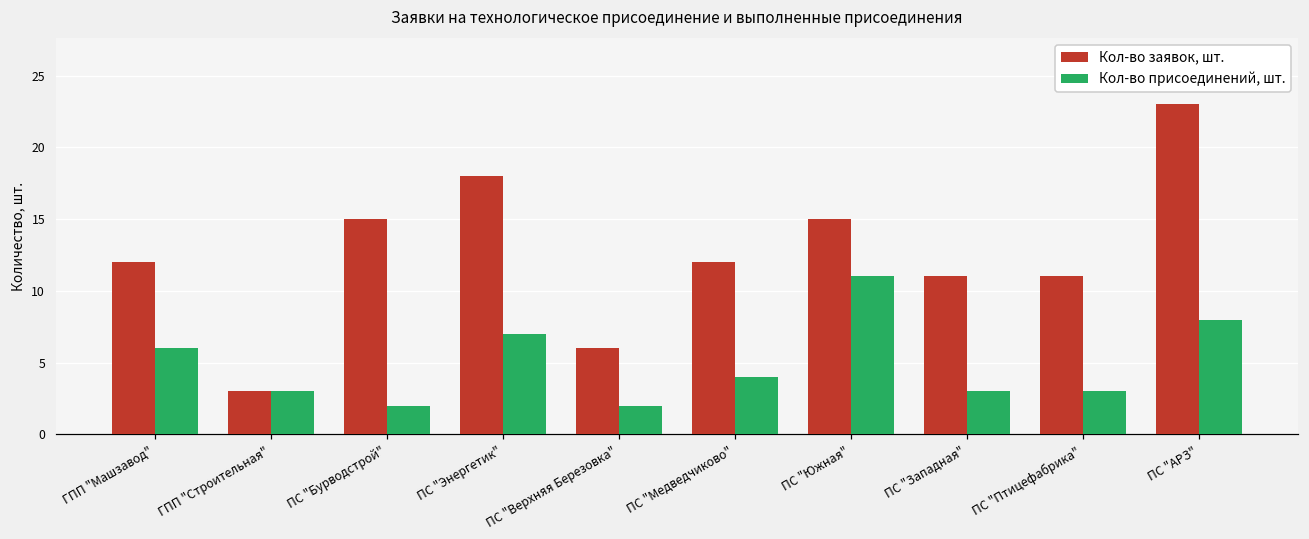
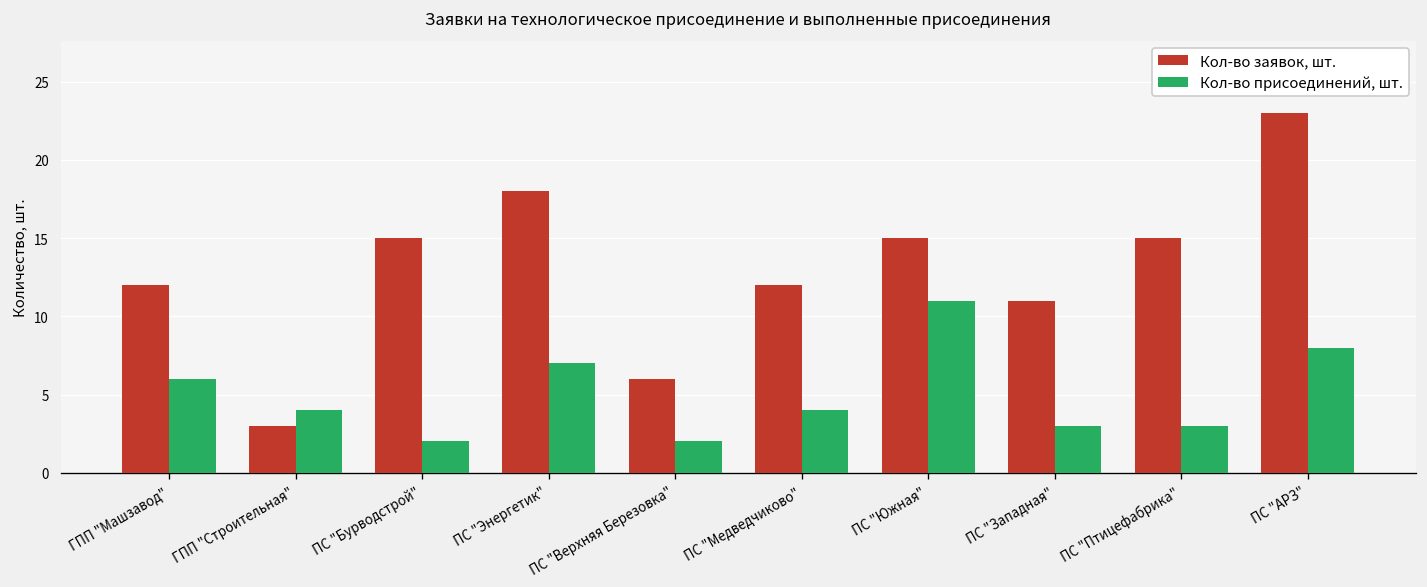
  {
    "Кол-во заявок, шт.": {
      "ГПП \"Машзавод\"": 12,
      "ГПП \"Строительная\"": 3,
      "ПС \"Бурводстрой\"": 15,
      "ПС \"Энергетик\"": 18,
      "ПС \"Верхняя Березовка\"": 6,
      "ПС \"Медведчиково\"": 12,
      "ПС \"Южная\"": 15,
      "ПС \"Западная\"": 11,
-     "ПС \"Птицефабрика\"": 11,
+     "ПС \"Птицефабрика\"": 15,
      "ПС \"АРЗ\"": 23
    },
    "Кол-во присоединений, шт.": {
      "ГПП \"Машзавод\"": 6,
-     "ГПП \"Строительная\"": 3,
+     "ГПП \"Строительная\"": 4,
      "ПС \"Бурводстрой\"": 2,
      "ПС \"Энергетик\"": 7,
      "ПС \"Верхняя Березовка\"": 2,
      "ПС \"Медведчиково\"": 4,
      "ПС \"Южная\"": 11,
      "ПС \"Западная\"": 3,
      "ПС \"Птицефабрика\"": 3,
      "ПС \"АРЗ\"": 8
    }
  }
